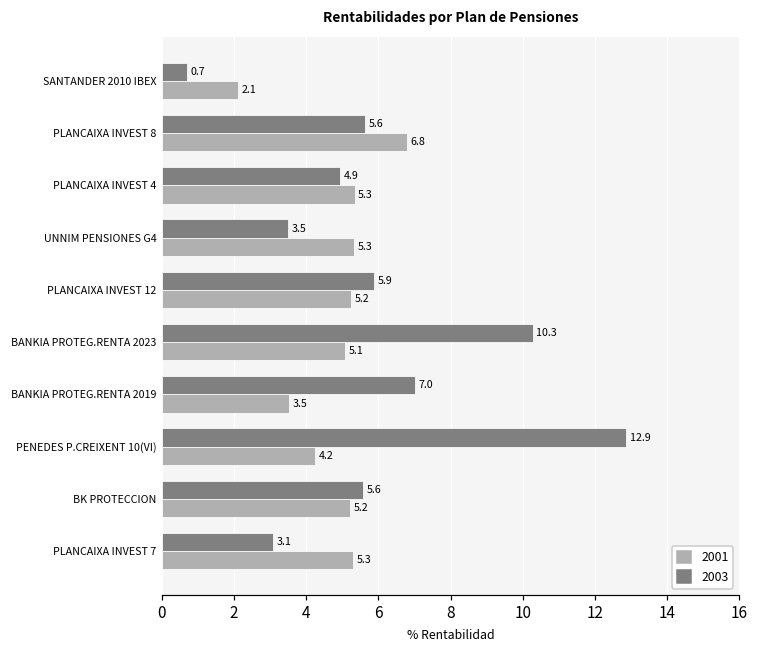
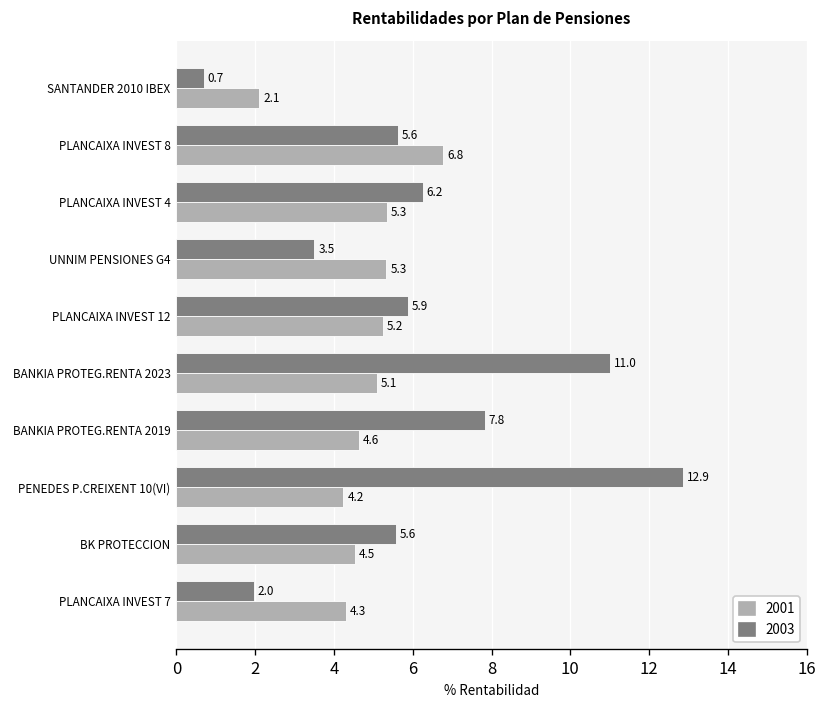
  {
    "2001": {
      "SANTANDER 2010 IBEX": 2.1,
      "PLANCAIXA INVEST 8": 6.8,
      "PLANCAIXA INVEST 4": 5.3,
      "UNNIM PENSIONES G4": 5.3,
      "PLANCAIXA INVEST 12": 5.2,
      "BANKIA PROTEG.RENTA 2023": 5.1,
-     "BANKIA PROTEG.RENTA 2019": 3.5,
+     "BANKIA PROTEG.RENTA 2019": 4.6,
      "PENEDES P.CREIXENT 10(VI)": 4.2,
-     "BK PROTECCION": 5.2,
-     "PLANCAIXA INVEST 7": 5.3
+     "BK PROTECCION": 4.5,
+     "PLANCAIXA INVEST 7": 4.3
    },
    "2003": {
      "SANTANDER 2010 IBEX": 0.7,
      "PLANCAIXA INVEST 8": 5.6,
-     "PLANCAIXA INVEST 4": 4.9,
+     "PLANCAIXA INVEST 4": 6.2,
      "UNNIM PENSIONES G4": 3.5,
      "PLANCAIXA INVEST 12": 5.9,
-     "BANKIA PROTEG.RENTA 2023": 10.3,
-     "BANKIA PROTEG.RENTA 2019": 7.0,
+     "BANKIA PROTEG.RENTA 2023": 11.0,
+     "BANKIA PROTEG.RENTA 2019": 7.8,
      "PENEDES P.CREIXENT 10(VI)": 12.9,
      "BK PROTECCION": 5.6,
-     "PLANCAIXA INVEST 7": 3.1
+     "PLANCAIXA INVEST 7": 2.0
    }
  }
